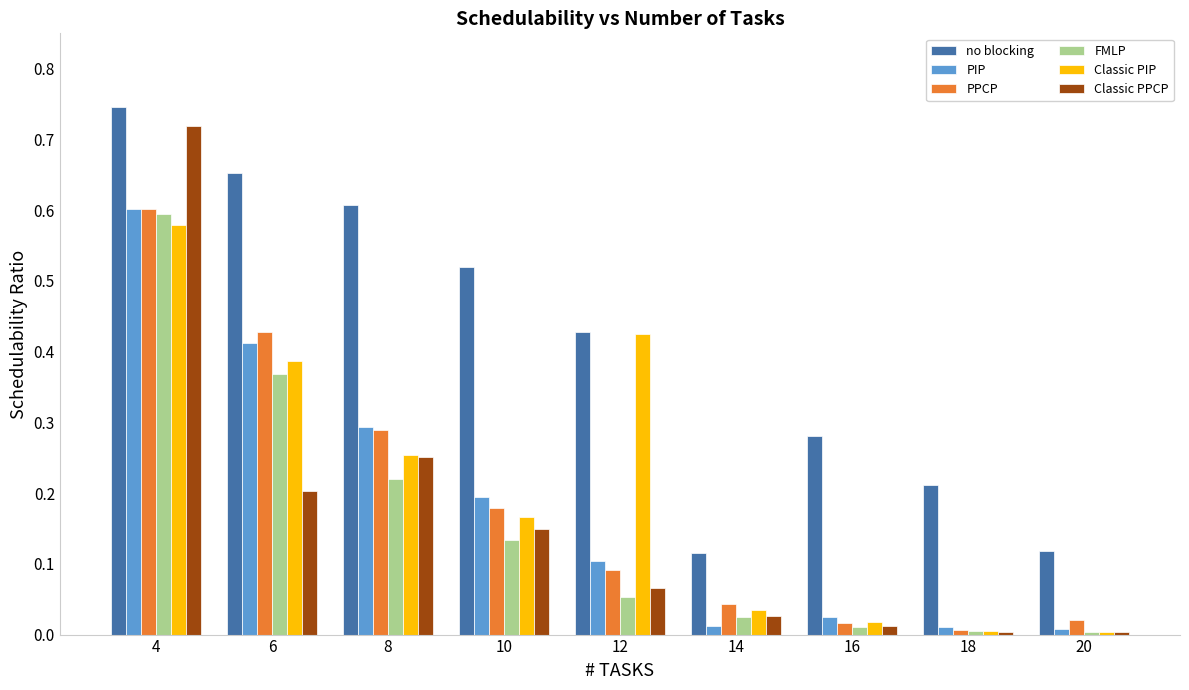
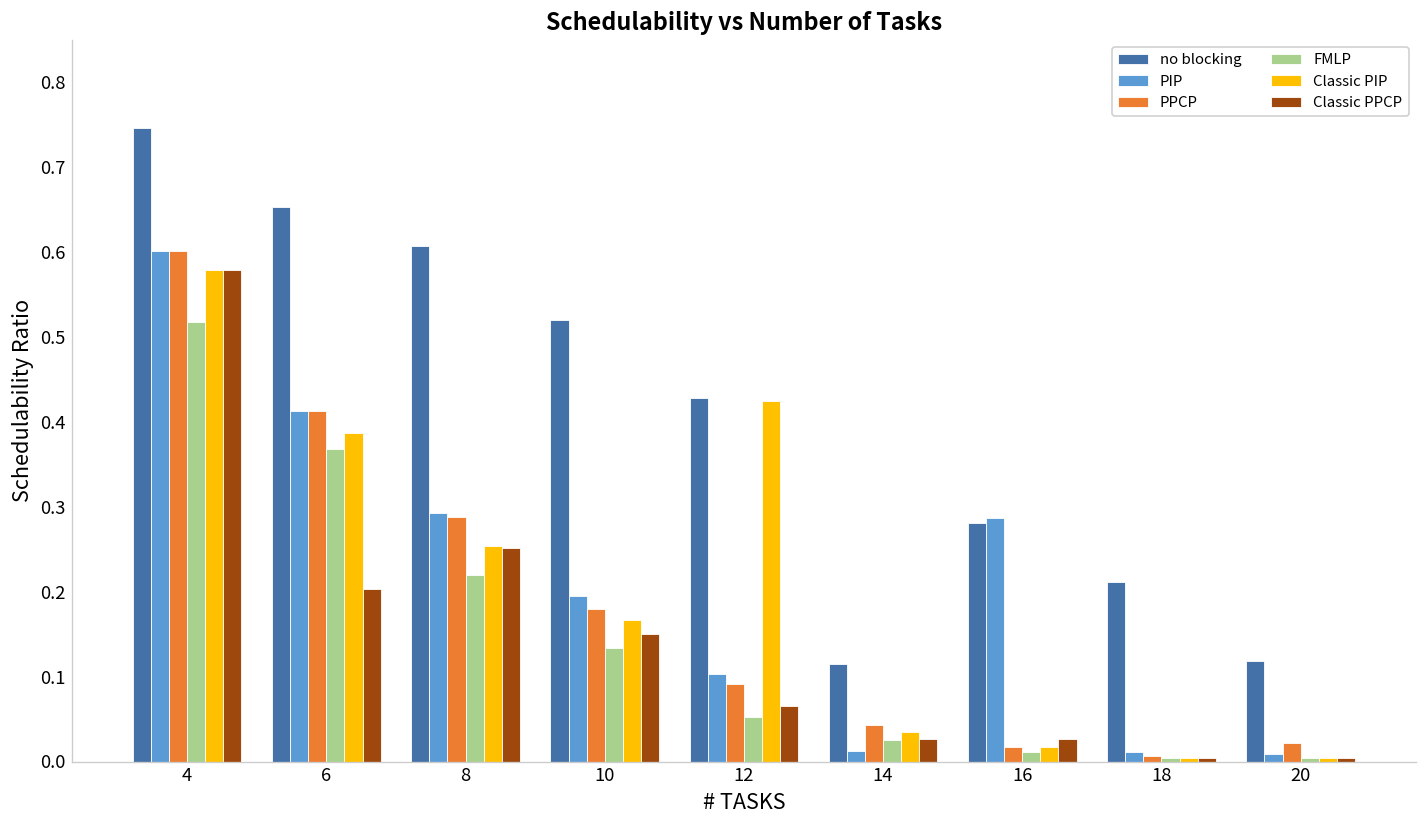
  {
    "no blocking": {
      "4": 0.75,
      "6": 0.65,
      "8": 0.61,
      "10": 0.52,
      "12": 0.43,
      "14": 0.11,
      "16": 0.28,
      "18": 0.21,
      "20": 0.12
    },
    "PIP": {
      "4": 0.60,
      "6": 0.41,
      "8": 0.29,
      "10": 0.20,
      "12": 0.10,
      "14": 0.01,
-     "16": 0.02,
+     "16": 0.29,
      "18": 0.01,
      "20": 0.01
    },
    "PPCP": {
      "4": 0.60,
-     "6": 0.43,
+     "6": 0.41,
      "8": 0.29,
      "10": 0.18,
      "12": 0.09,
      "14": 0.04,
      "16": 0.02,
      "18": 0.01,
      "20": 0.02
    },
    "FMLP": {
-     "4": 0.59,
+     "4": 0.52,
      "6": 0.37,
      "8": 0.22,
      "10": 0.13,
      "12": 0.05,
      "14": 0.02,
      "16": 0.01,
      "18": 0.00,
      "20": 0.00
    },
    "Classic PIP": {
      "4": 0.58,
      "6": 0.39,
      "8": 0.25,
      "10": 0.17,
      "12": 0.42,
      "14": 0.03,
      "16": 0.02,
      "18": 0.00,
      "20": 0.00
    },
    "Classic PPCP": {
-     "4": 0.72,
+     "4": 0.58,
      "6": 0.20,
      "8": 0.25,
      "10": 0.15,
      "12": 0.07,
      "14": 0.03,
-     "16": 0.01,
+     "16": 0.03,
      "18": 0.00,
      "20": 0.00
    }
  }
